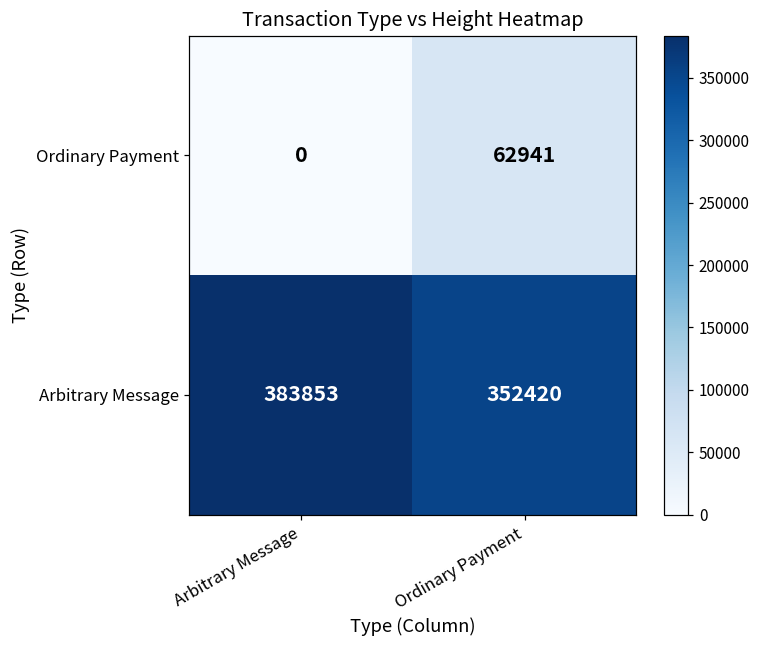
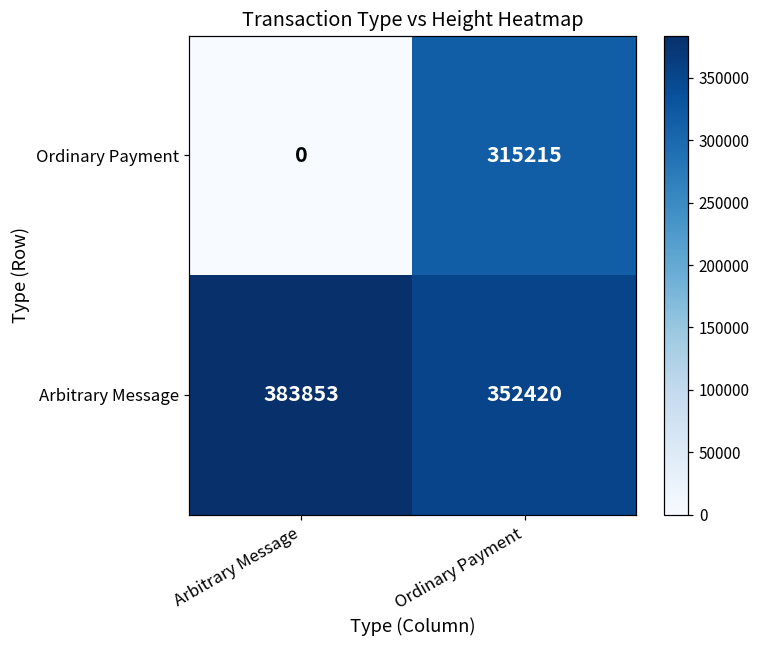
  {
    "Ordinary Payment": {
      "Arbitrary Message": 0,
-     "Ordinary Payment": 62941
+     "Ordinary Payment": 315215
    },
    "Arbitrary Message": {
      "Arbitrary Message": 383853,
      "Ordinary Payment": 352420
    }
  }
